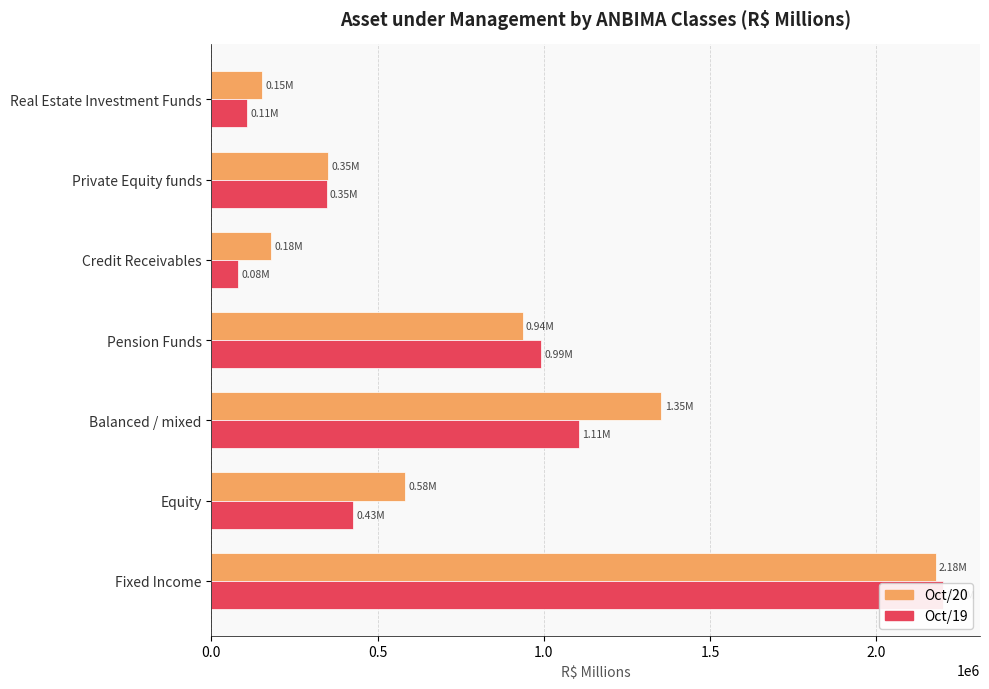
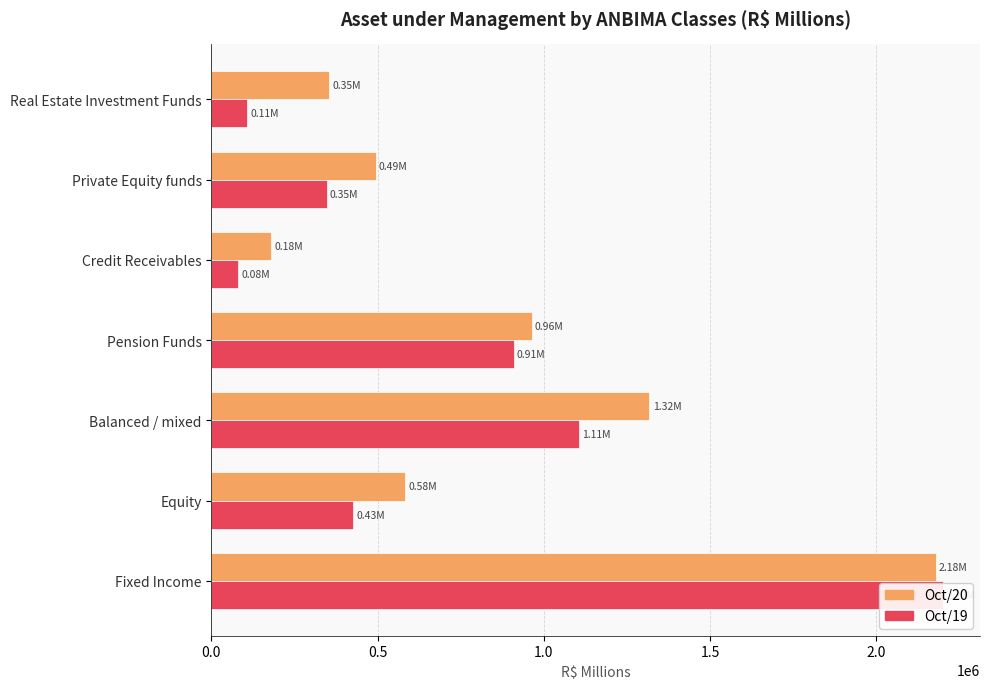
  {
    "Oct/20": {
-     "Real Estate Investment Funds": "0.15M",
-     "Private Equity funds": "0.35M",
+     "Real Estate Investment Funds": "0.35M",
+     "Private Equity funds": "0.49M",
      "Credit Receivables": "0.18M",
-     "Pension Funds": "0.94M",
-     "Balanced / mixed": "1.35M",
+     "Pension Funds": "0.96M",
+     "Balanced / mixed": "1.32M",
      "Equity": "0.58M",
      "Fixed Income": "2.18M"
    },
    "Oct/19": {
      "Real Estate Investment Funds": "0.11M",
      "Private Equity funds": "0.35M",
      "Credit Receivables": "0.08M",
-     "Pension Funds": "0.99M",
+     "Pension Funds": "0.91M",
      "Balanced / mixed": "1.11M",
      "Equity": "0.43M"
    }
  }
